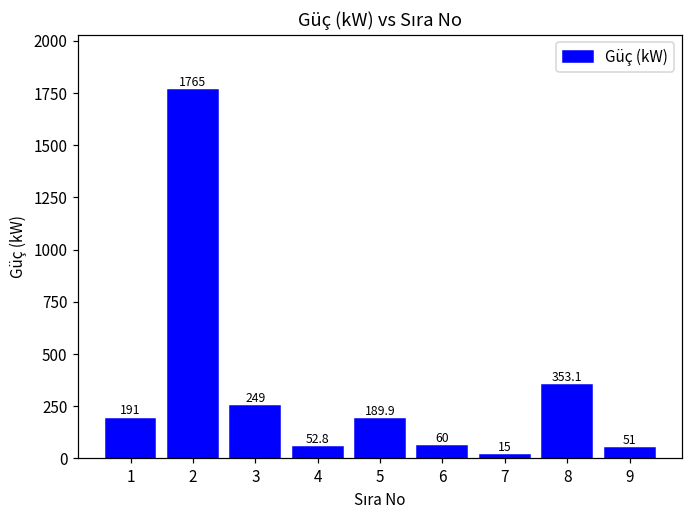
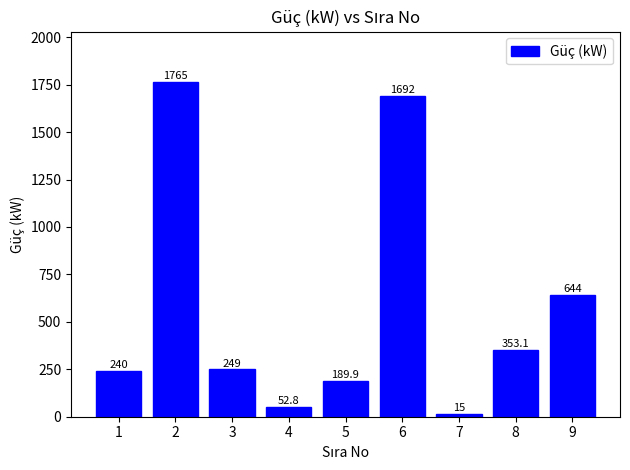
  {
-   "1": 191,
+   "1": 240,
    "2": 1765,
    "3": 249,
    "4": 52.8,
    "5": 189.9,
-   "6": 60,
+   "6": 1692,
    "7": 15,
    "8": 353.1,
-   "9": 51
+   "9": 644
  }
